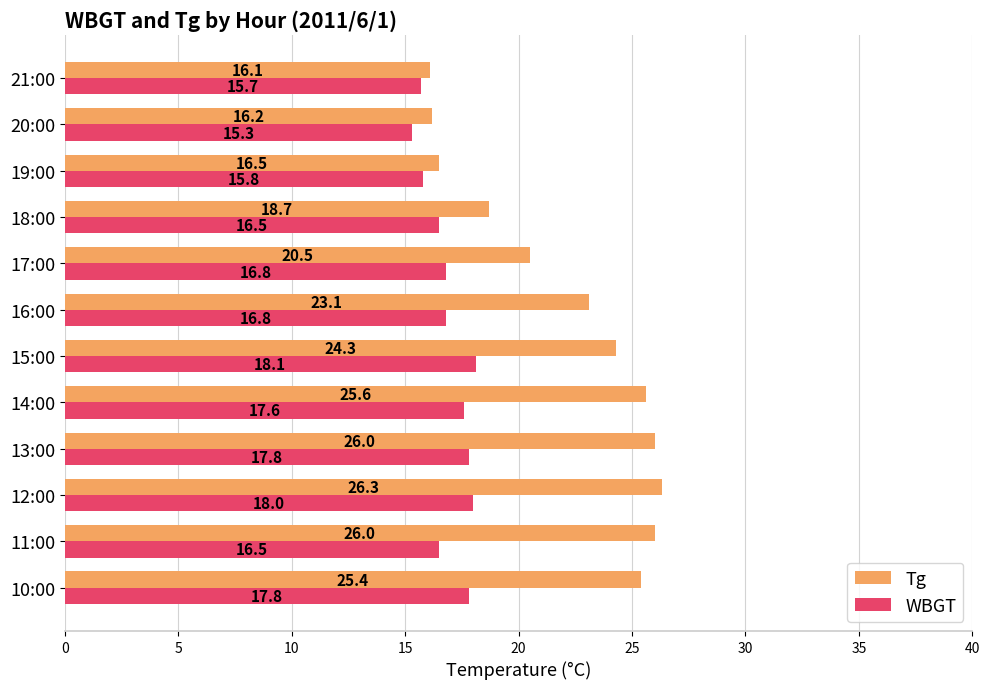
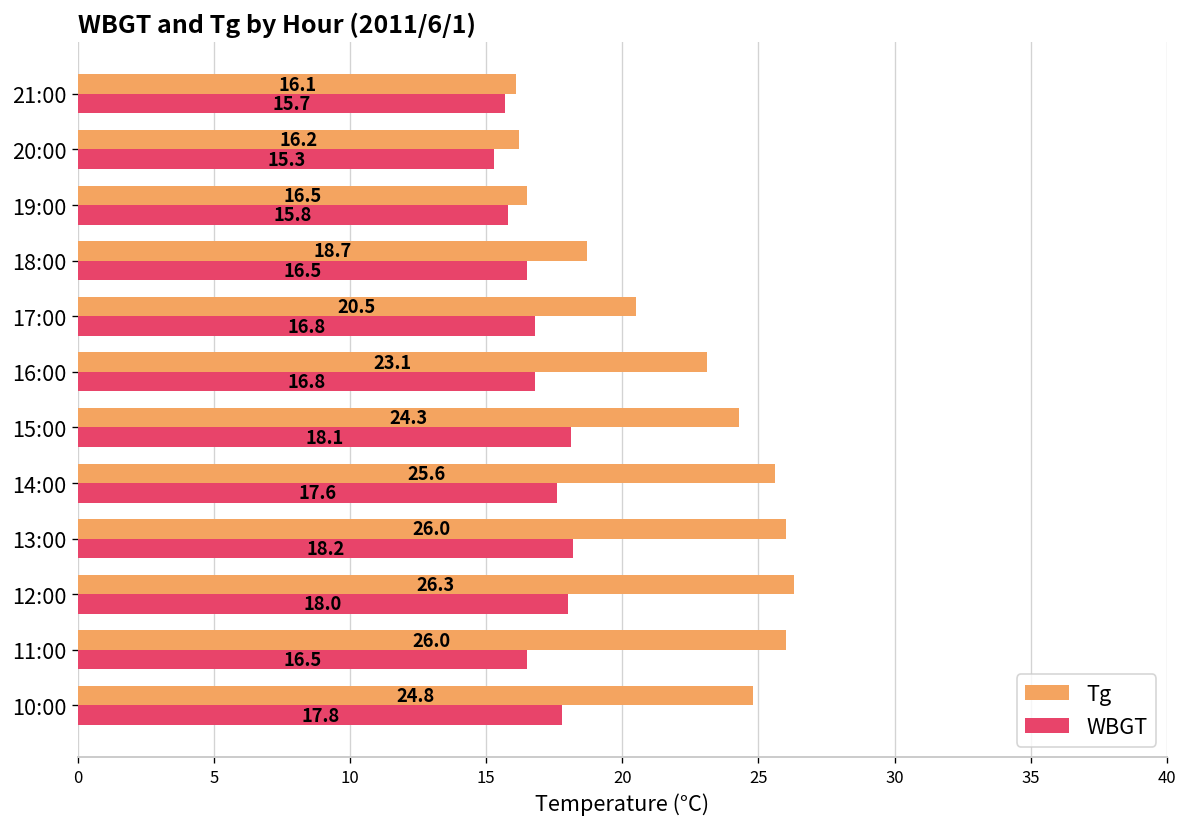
  {
    "Tg": {
      "21:00": 16.1,
      "20:00": 16.2,
      "19:00": 16.5,
      "18:00": 18.7,
      "17:00": 20.5,
      "16:00": 23.1,
      "15:00": 24.3,
      "14:00": 25.6,
      "13:00": 26.0,
      "12:00": 26.3,
      "11:00": 26.0,
-     "10:00": 25.4
+     "10:00": 24.8
    },
    "WBGT": {
      "21:00": 15.7,
      "20:00": 15.3,
      "19:00": 15.8,
      "18:00": 16.5,
      "17:00": 16.8,
      "16:00": 16.8,
      "15:00": 18.1,
      "14:00": 17.6,
-     "13:00": 17.8,
+     "13:00": 18.2,
      "12:00": 18.0,
      "11:00": 16.5,
      "10:00": 17.8
    }
  }
